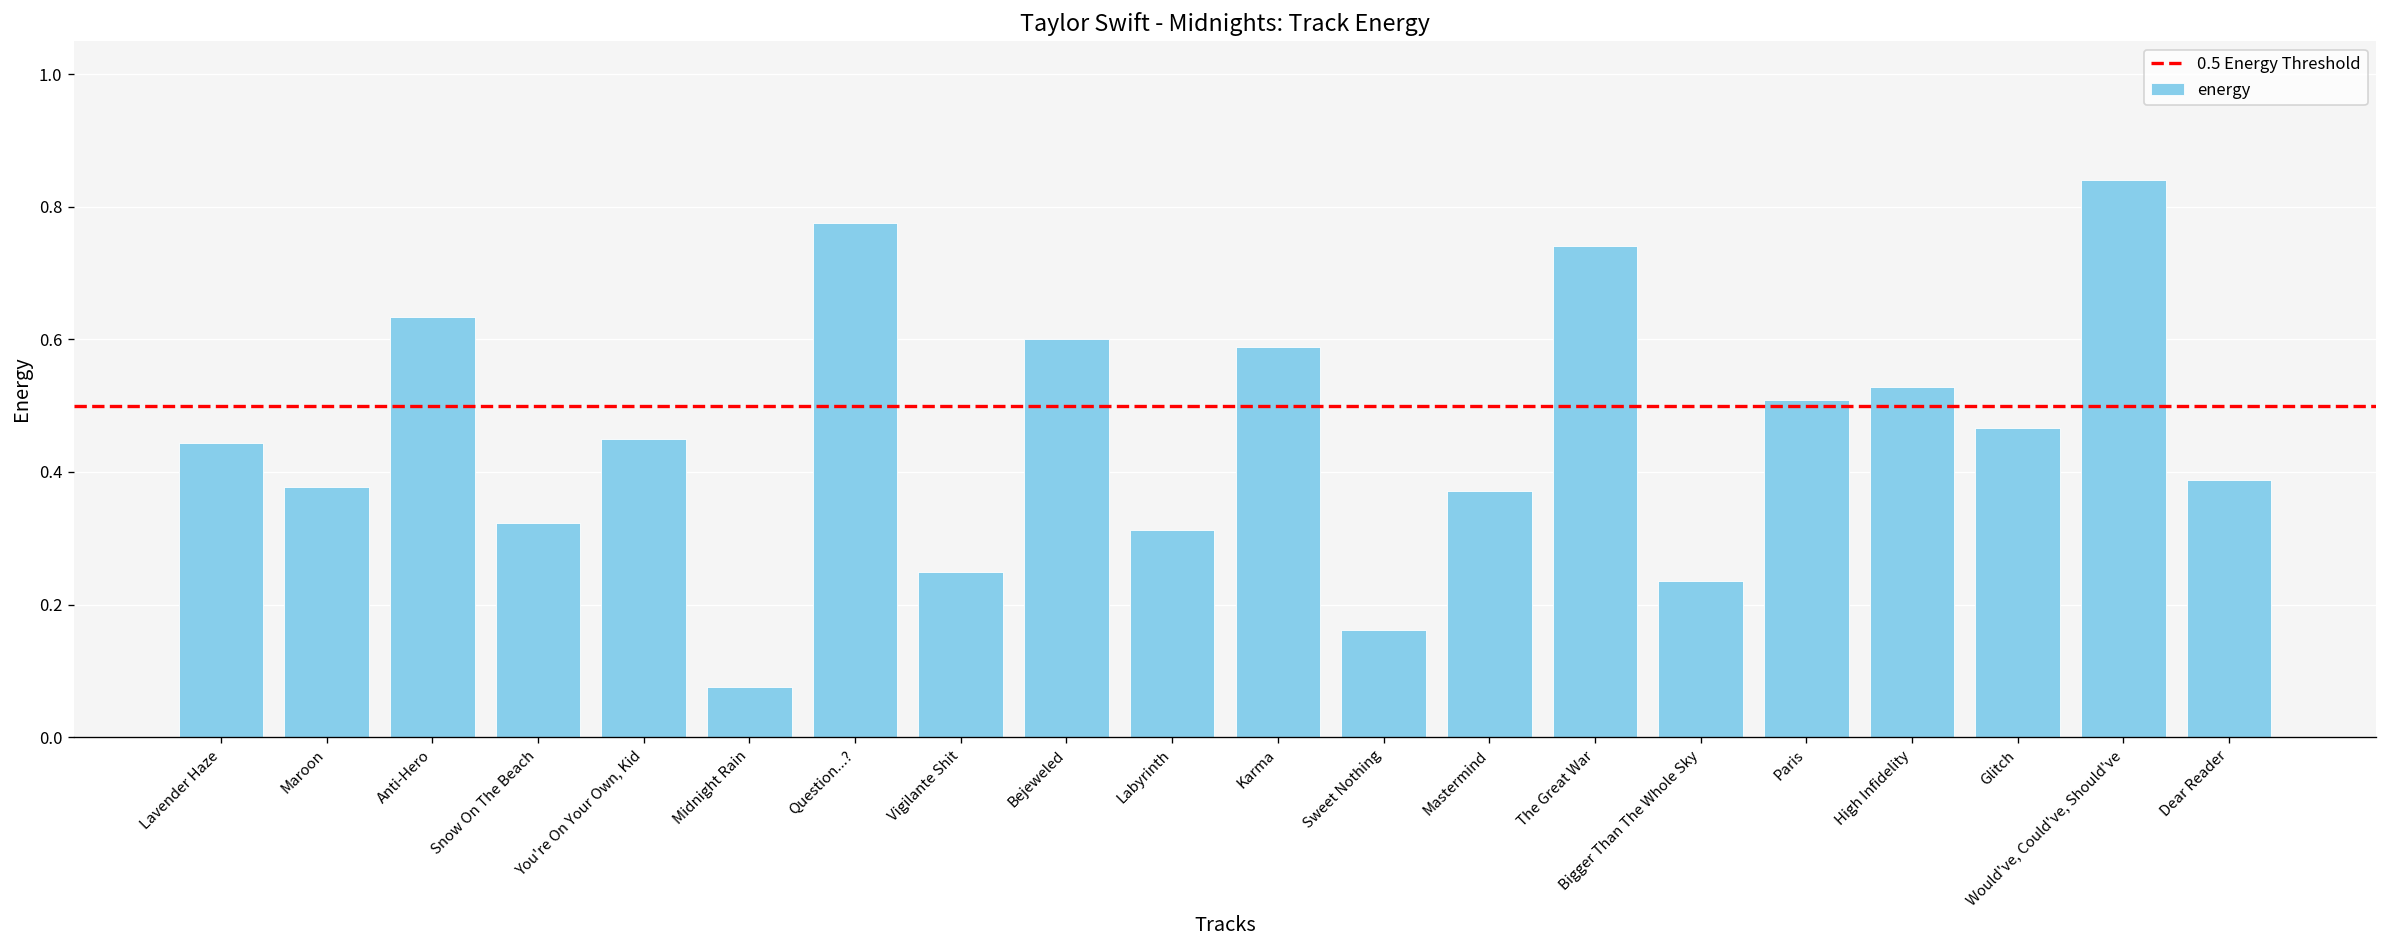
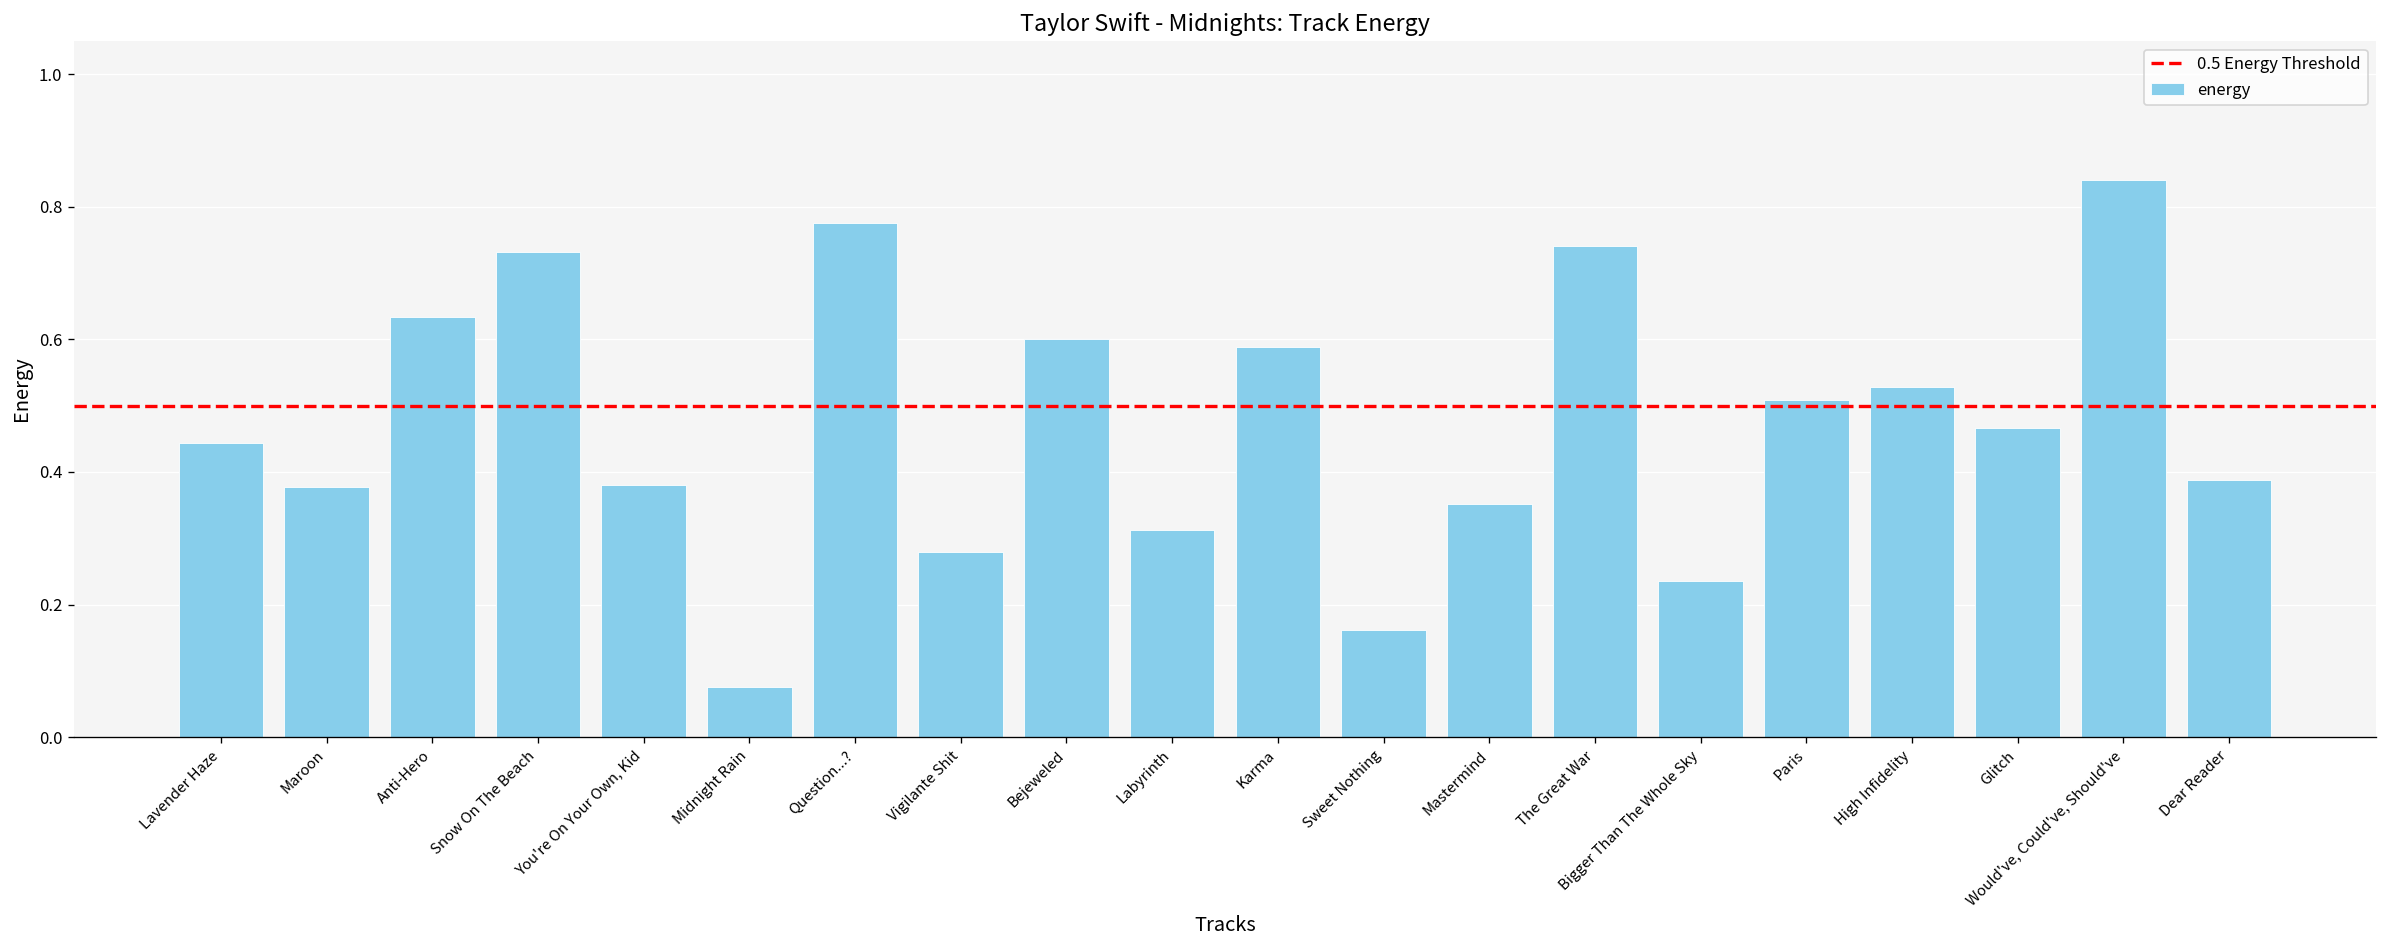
  {
    "Lavender Haze": 0.44,
    "Maroon": 0.38,
    "Anti-Hero": 0.63,
-   "Snow On The Beach": 0.32,
-   "You're On Your Own, Kid": 0.45,
+   "Snow On The Beach": 0.73,
+   "You're On Your Own, Kid": 0.38,
    "Midnight Rain": 0.08,
    "Question...?": 0.78,
-   "Vigilante Shit": 0.25,
+   "Vigilante Shit": 0.28,
    "Bejeweled": 0.60,
    "Labyrinth": 0.31,
    "Karma": 0.59,
    "Sweet Nothing": 0.16,
-   "Mastermind": 0.37,
+   "Mastermind": 0.35,
    "The Great War": 0.74,
    "Bigger Than The Whole Sky": 0.24,
    "Paris": 0.51,
    "High Infidelity": 0.53,
    "Glitch": 0.47,
    "Would've, Could've, Should've": 0.84,
    "Dear Reader": 0.39
  }
